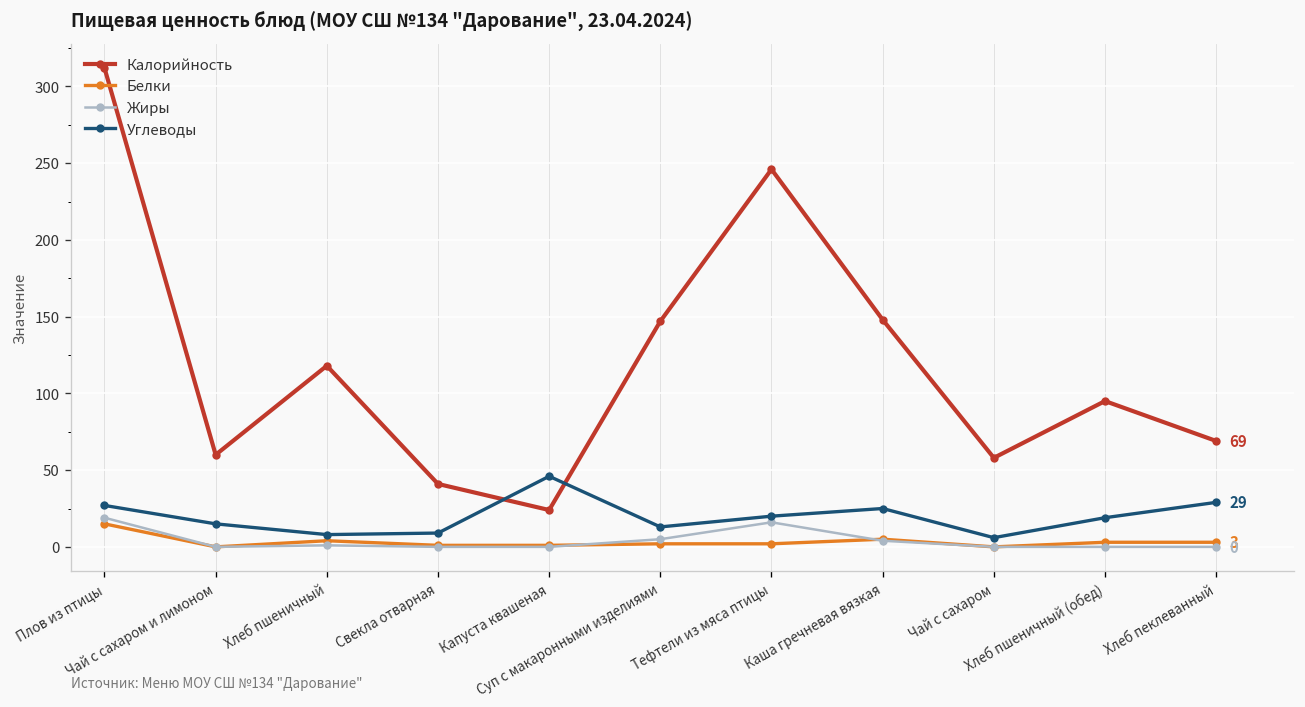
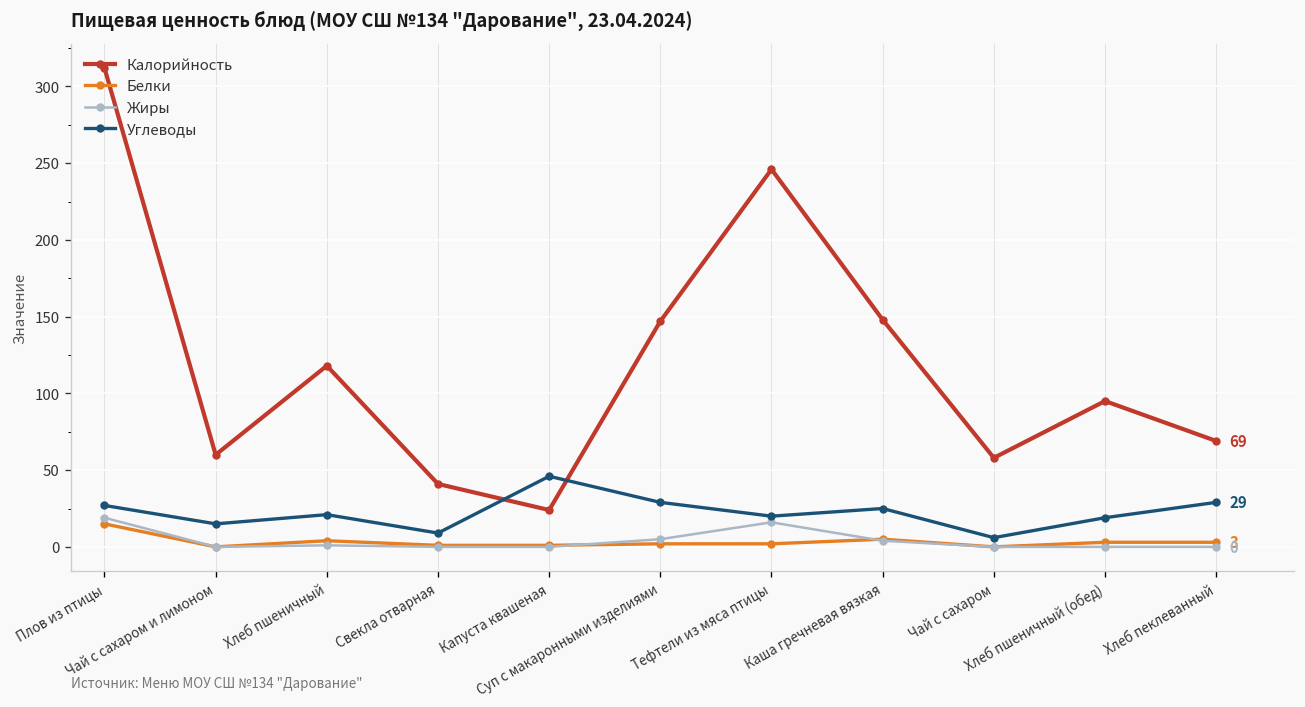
  {
    "Калорийность": {
      "Хлеб пеклеванный": 69
    },
    "Белки": {
      "Плов из птицы": 15,
      "Хлеб пшеничный": 4,
      "Суп с макаронными изделиями": 2,
      "Тефтели из мяса птицы": 2,
      "Хлеб пшеничный (обед)": 3
    },
    "Жиры": {
      "Плов из птицы": 19,
      "Хлеб пшеничный": 1,
      "Суп с макаронными изделиями": 5,
      "Тефтели из мяса птицы": 16,
      "Хлеб пшеничный (обед)": 0
    },
    "Углеводы": {
      "Плов из птицы": 27,
      "Чай с сахаром и лимоном": 15,
-     "Хлеб пшеничный": 8,
+     "Хлеб пшеничный": 21,
      "Свекла отварная": 9,
      "Капуста квашеная": 46,
-     "Суп с макаронными изделиями": 13,
+     "Суп с макаронными изделиями": 29,
      "Тефтели из мяса птицы": 20,
      "Каша гречневая вязкая": 25,
      "Чай с сахаром": 6,
      "Хлеб пшеничный (обед)": 19
    }
  }
